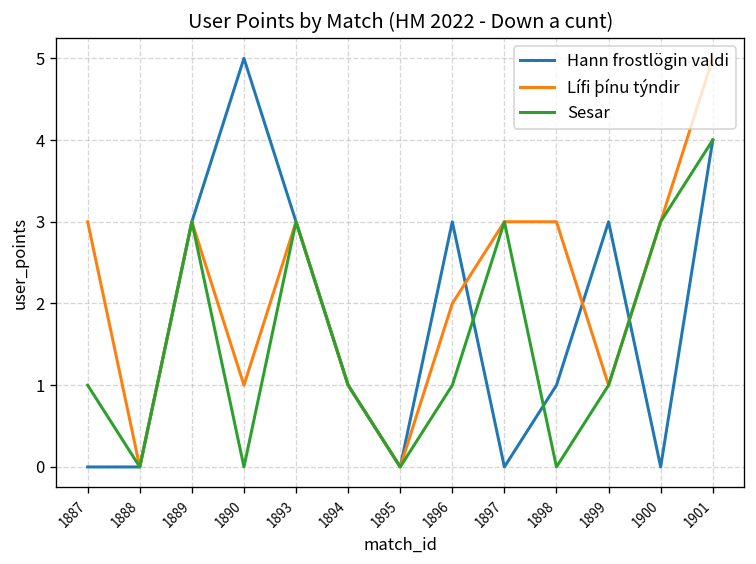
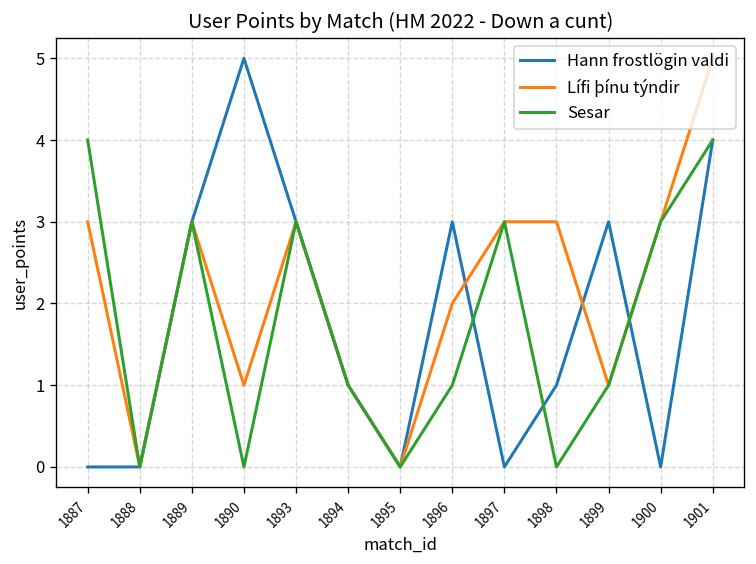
  {
    "Hann frostlögin valdi": {
      "1887": 0,
      "1890": 5,
      "1896": 3,
      "1897": 0,
      "1898": 1,
      "1899": 3,
      "1900": 0
    },
    "Lífi þínu týndir": {
      "1887": 3,
      "1890": 1,
      "1896": 2,
      "1898": 3
    },
    "Sesar": {
-     "1887": 1,
+     "1887": 4,
      "1890": 0,
      "1896": 1,
      "1898": 0
    }
  }
